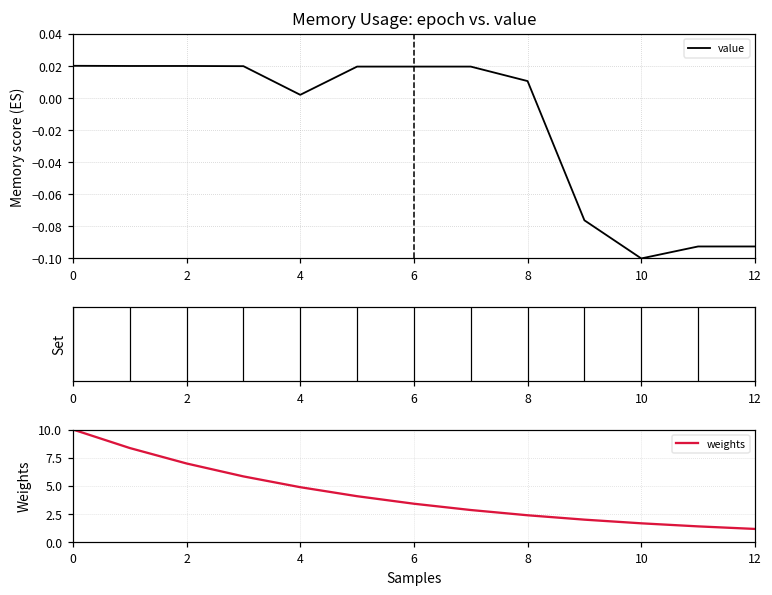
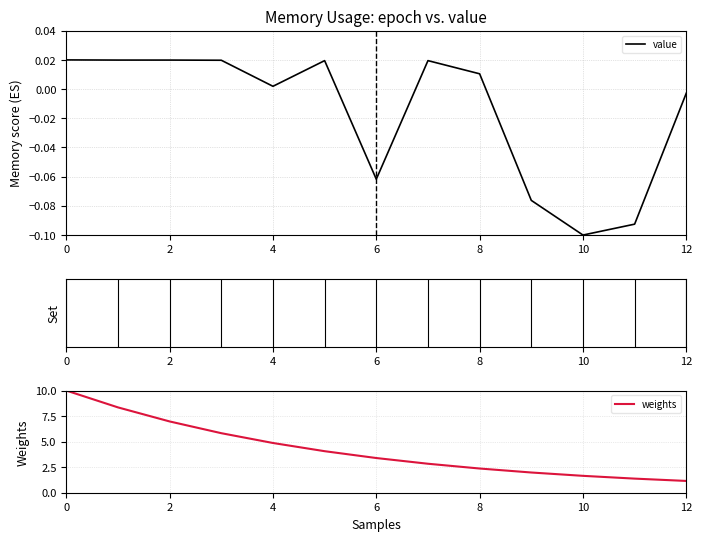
  {
    "Memory Usage: epoch vs. value": {
      "0": 0.020,
      "2": 0.020,
      "4": 0.002,
-     "6": 0.020,
+     "6": -0.062,
      "8": 0.010,
      "10": -0.100,
-     "12": -0.093
+     "12": -0.003
    }
  }
